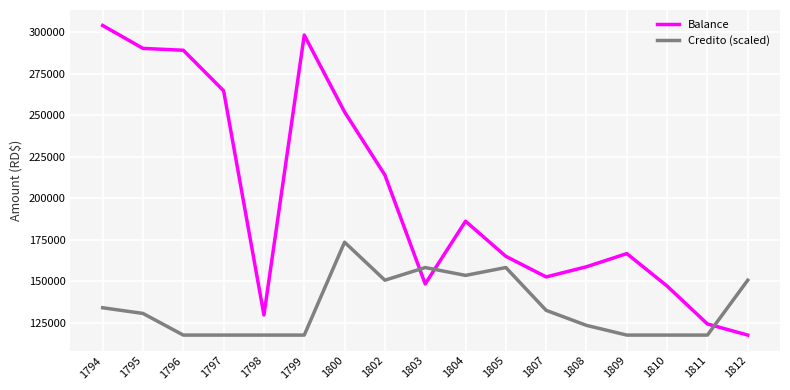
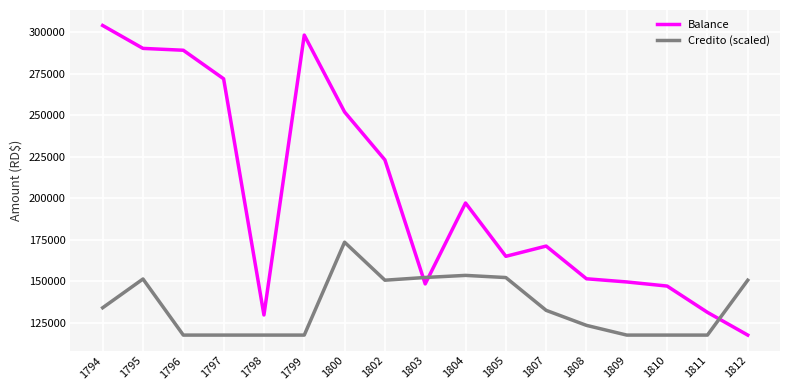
  {
    "Balance": {
      "1794": 304000,
      "1795": 290000,
      "1796": 289000,
-     "1797": 265000,
+     "1797": 272000,
      "1798": 130000,
      "1799": 298000,
      "1800": 252000,
-     "1802": 214000,
+     "1802": 223000,
      "1803": 148000,
-     "1804": 186000,
+     "1804": 197000,
      "1805": 165000,
-     "1807": 152000,
-     "1808": 159000,
-     "1809": 167000,
+     "1807": 171000,
+     "1808": 151000,
+     "1809": 149000,
      "1810": 147000,
-     "1811": 124000,
+     "1811": 131000,
      "1812": 117000
    },
    "Credito (scaled)": {
      "1794": 134000,
-     "1795": 131000,
+     "1795": 151000,
      "1796": 117000,
      "1797": 117000,
      "1798": 117000,
      "1799": 117000,
      "1800": 173000,
      "1802": 151000,
-     "1803": 158000,
+     "1803": 152000,
      "1804": 153000,
-     "1805": 158000,
+     "1805": 152000,
      "1807": 132000,
      "1808": 123000,
      "1809": 117000,
      "1810": 117000,
      "1811": 117000,
      "1812": 151000
    }
  }
